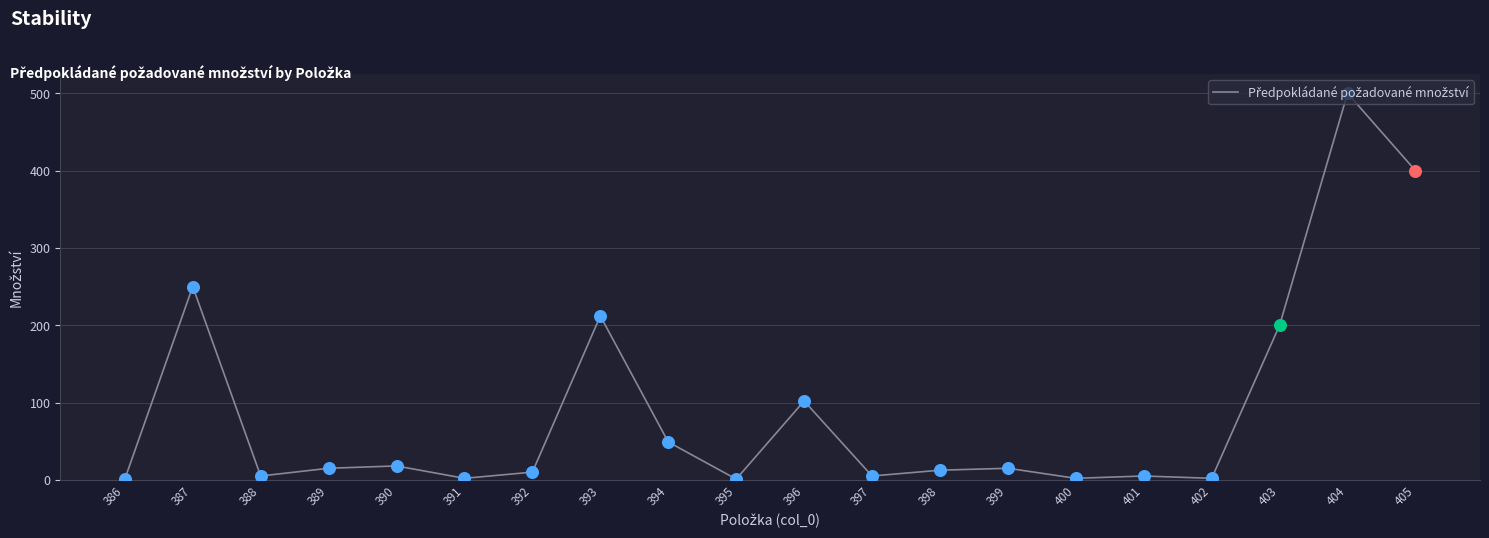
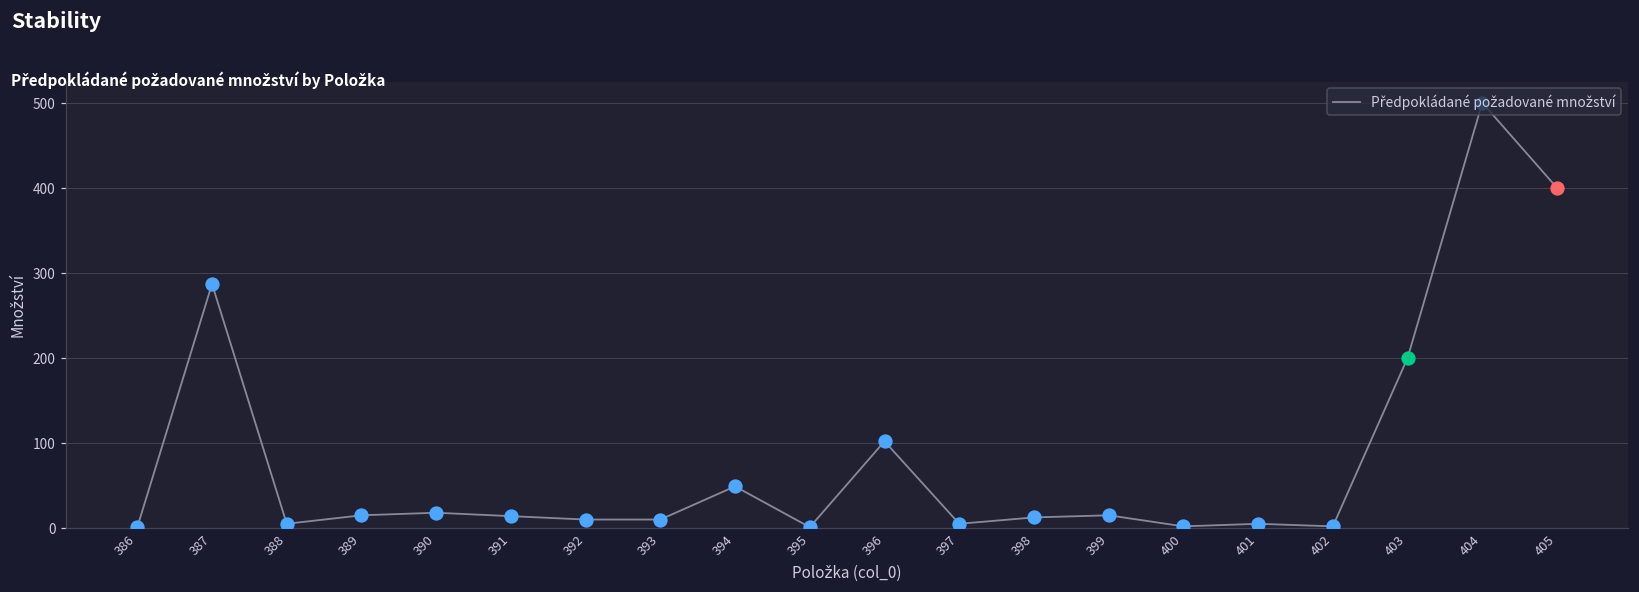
  {
    "Předpokládané požadované množství": {
-     "387": 250,
-     "391": 0,
-     "393": 210
+     "387": 290,
+     "391": 10,
+     "393": 10
    }
  }
